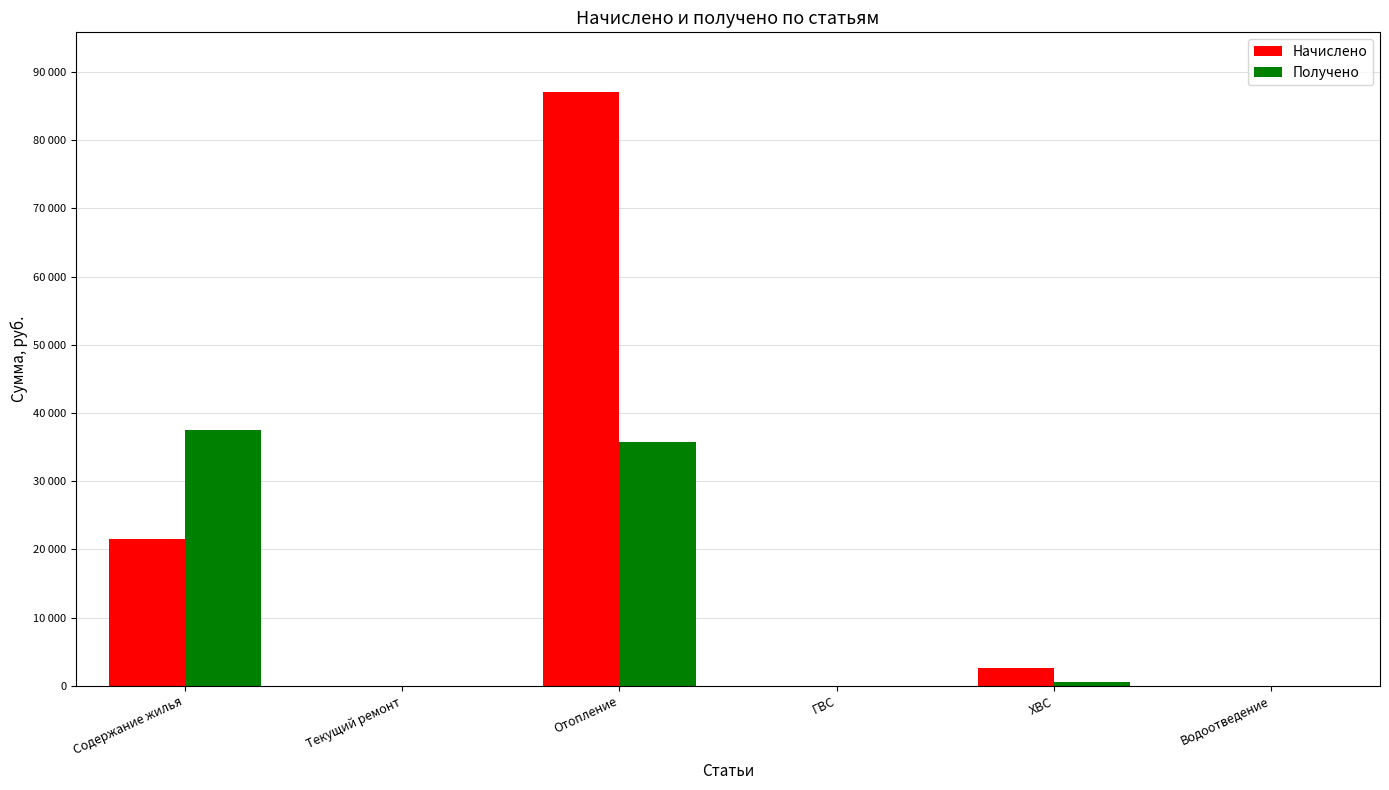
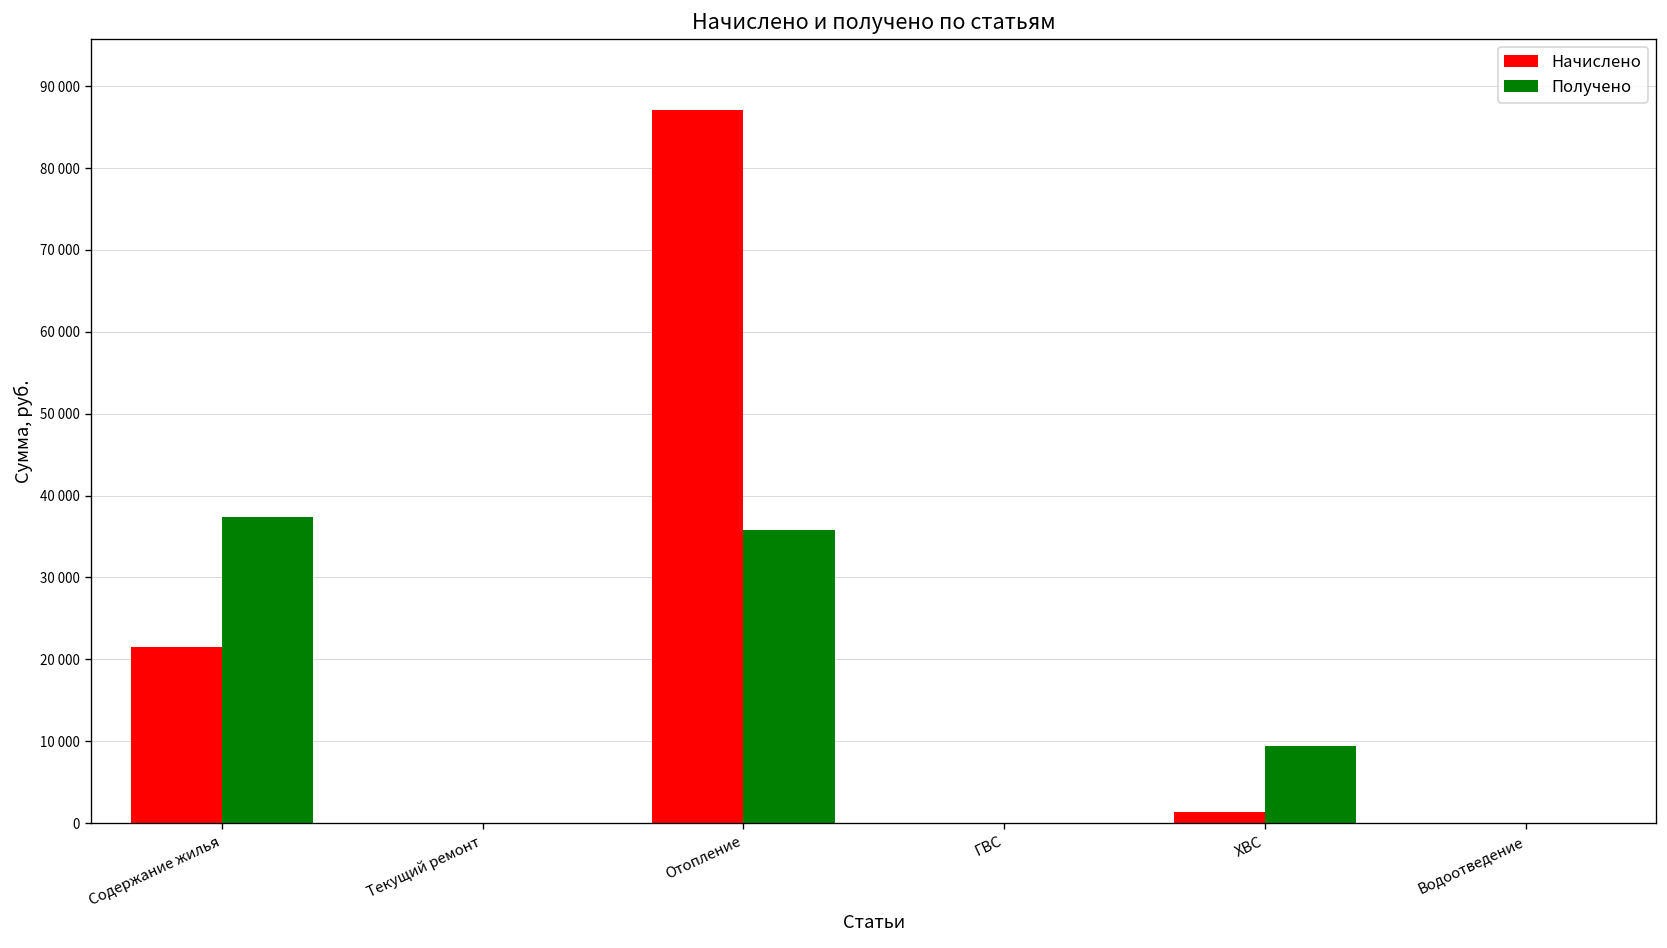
  {
    "Начислено": {
      "Содержание жилья": 21000,
      "Текущий ремонт": 0,
      "Отопление": 87000,
      "ГВС": 0,
-     "ХВС": 3000,
+     "ХВС": 1000,
      "Водоотведение": 0
    },
    "Получено": {
      "Содержание жилья": 37000,
      "Текущий ремонт": 0,
      "Отопление": 36000,
      "ГВС": 0,
-     "ХВС": 0,
+     "ХВС": 9000,
      "Водоотведение": 0
    }
  }
